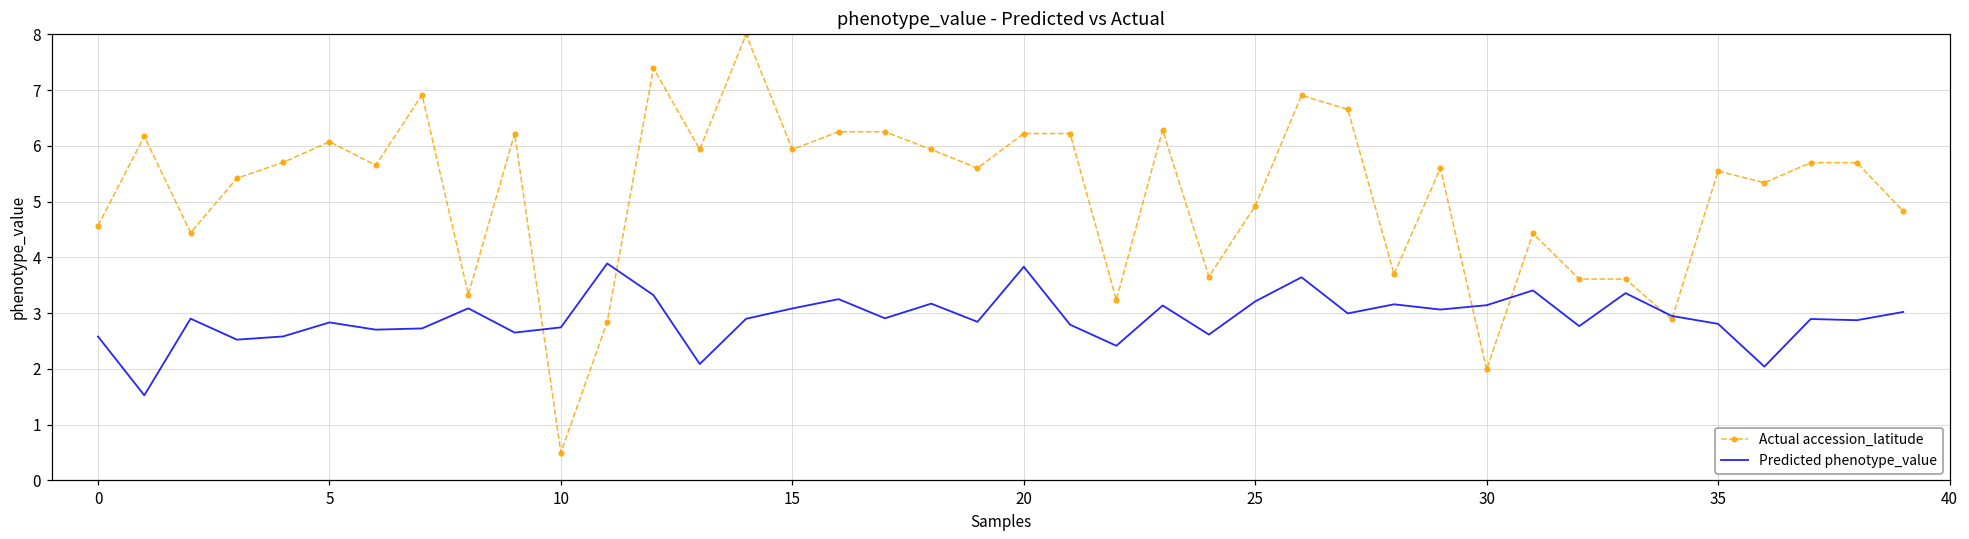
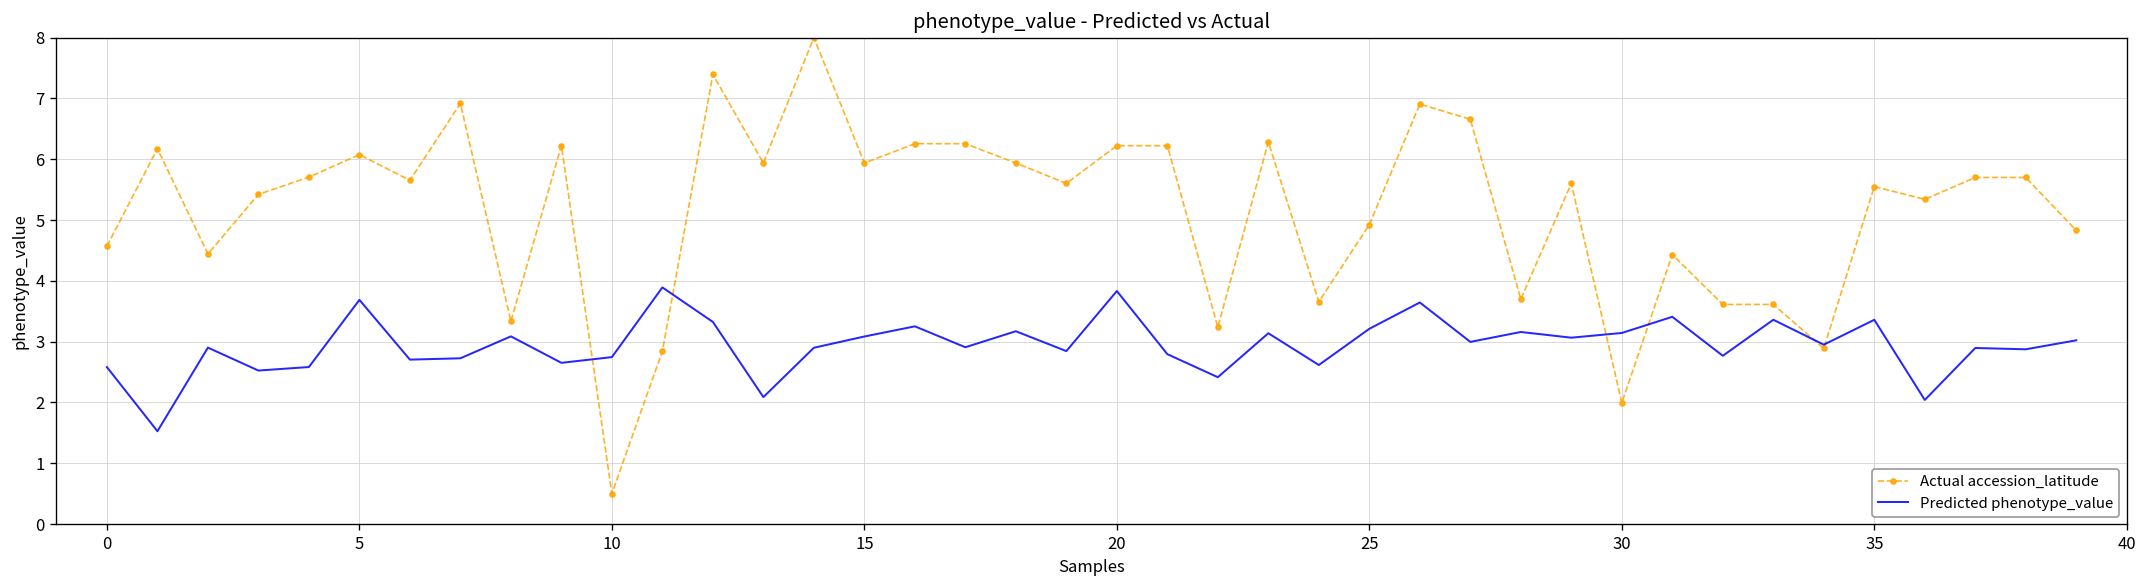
  {
    "Actual accession_latitude": {
      "0": 4.6,
      "5": 6.1,
      "10": 0.5,
      "15": 5.9,
      "20": 6.2,
      "25": 4.9,
      "30": 2.0,
      "35": 5.6
    },
    "Predicted phenotype_value": {
      "0": 2.6,
-     "5": 2.8,
+     "5": 3.7,
      "10": 2.7,
      "15": 3.1,
      "20": 3.8,
      "25": 3.2,
      "30": 3.1,
-     "35": 2.8
+     "35": 3.4
    }
  }
